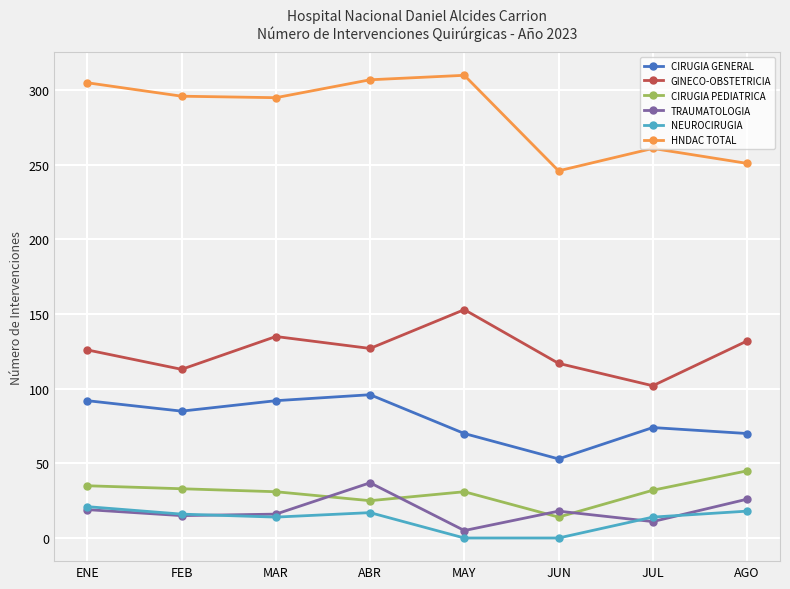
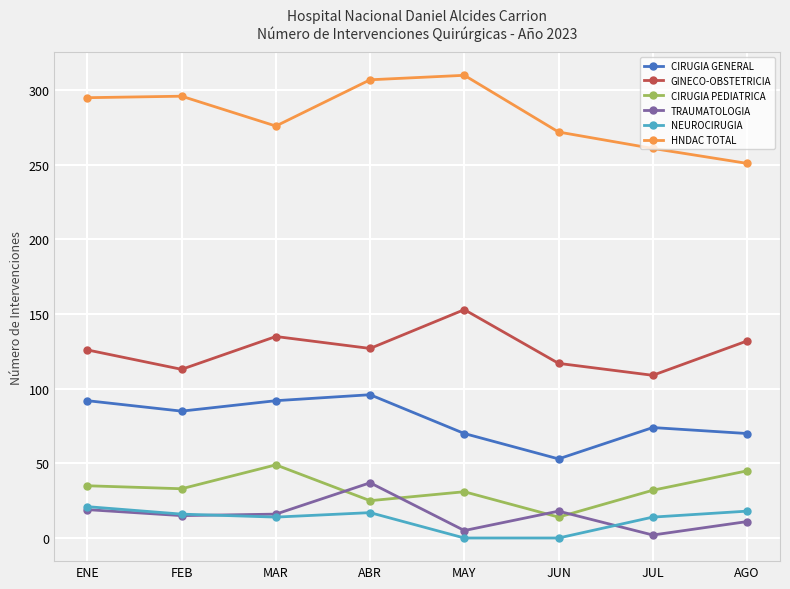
  {
    "GINECO-OBSTETRICIA": {
      "ENE": 126,
      "FEB": 113,
      "MAR": 135,
      "ABR": 127,
      "MAY": 153,
      "JUN": 117,
-     "JUL": 102,
+     "JUL": 109,
      "AGO": 132
    },
    "CIRUGIA PEDIATRICA": {
      "ENE": 35,
      "FEB": 33,
-     "MAR": 31,
+     "MAR": 49,
      "ABR": 25,
      "MAY": 31,
      "JUN": 14,
      "JUL": 32,
      "AGO": 45
    },
    "TRAUMATOLOGIA": {
      "ENE": 19,
      "MAR": 16,
      "ABR": 37,
      "MAY": 5,
      "JUN": 18,
-     "JUL": 11,
-     "AGO": 26
+     "JUL": 2,
+     "AGO": 11
    },
    "HNDAC TOTAL": {
-     "ENE": 305,
+     "ENE": 295,
      "FEB": 296,
-     "MAR": 295,
+     "MAR": 276,
      "ABR": 307,
      "MAY": 310,
-     "JUN": 246,
+     "JUN": 272,
      "AGO": 251
    }
  }
